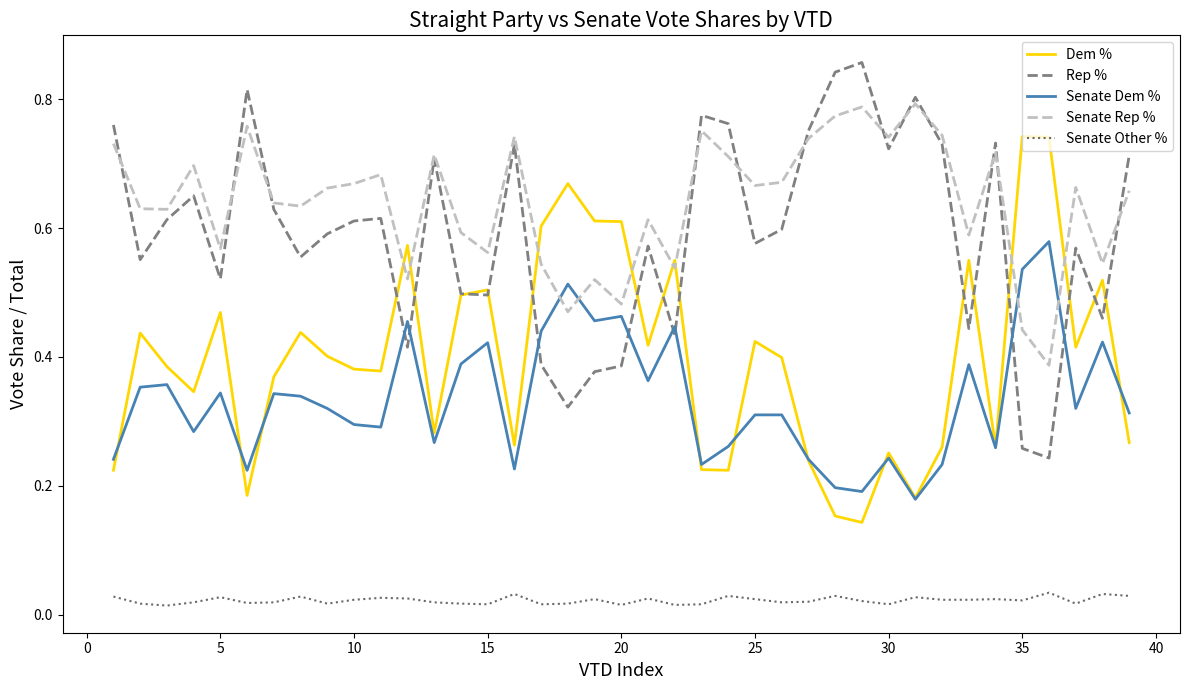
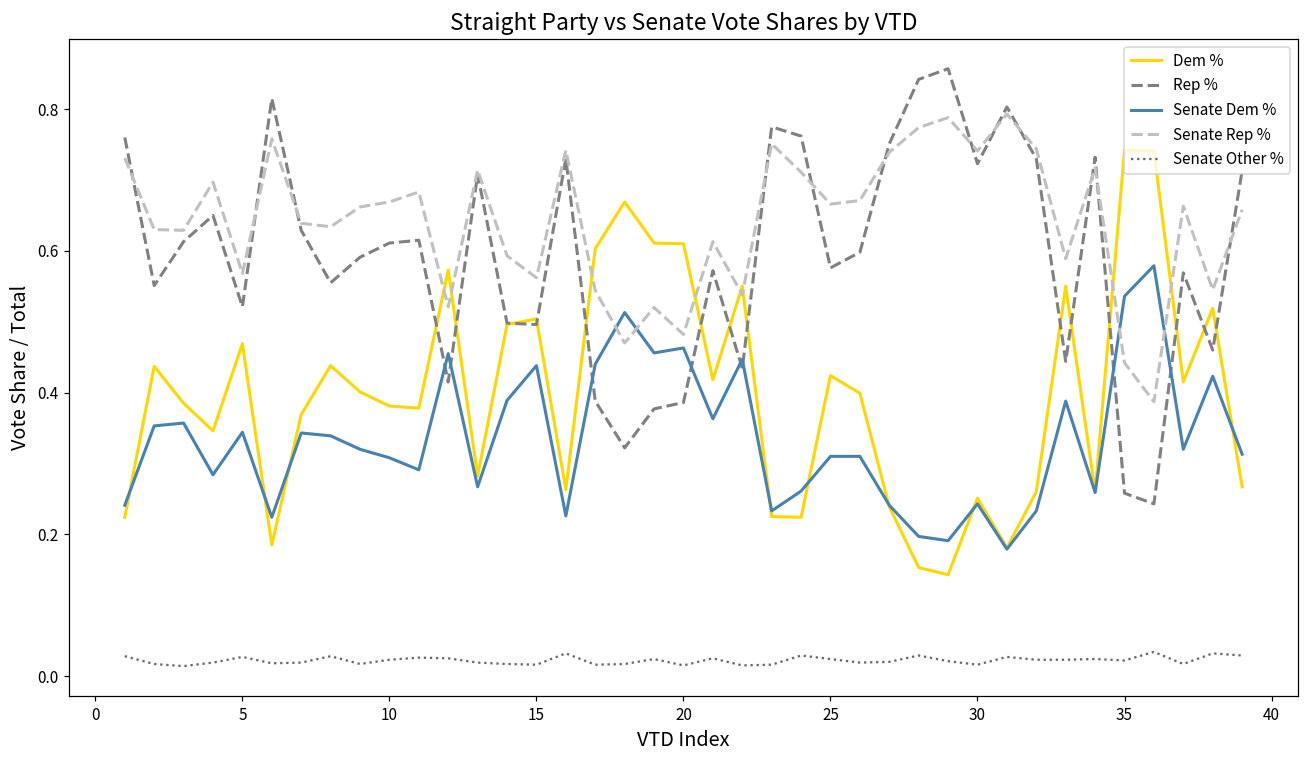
  {
    "Dem %": {
      "5": 0.47,
      "10": 0.38,
      "15": 0.50,
      "20": 0.61,
      "25": 0.42,
      "30": 0.25
    },
    "Senate Dem %": {
      "5": 0.34,
-     "10": 0.30,
-     "15": 0.42,
+     "10": 0.31,
+     "15": 0.44,
      "20": 0.46,
      "25": 0.31,
      "30": 0.24,
      "35": 0.54
    },
    "Senate Rep %": {
      "5": 0.57,
      "10": 0.67,
      "15": 0.56,
      "20": 0.48,
      "25": 0.67,
      "30": 0.74,
      "35": 0.44
    }
  }
